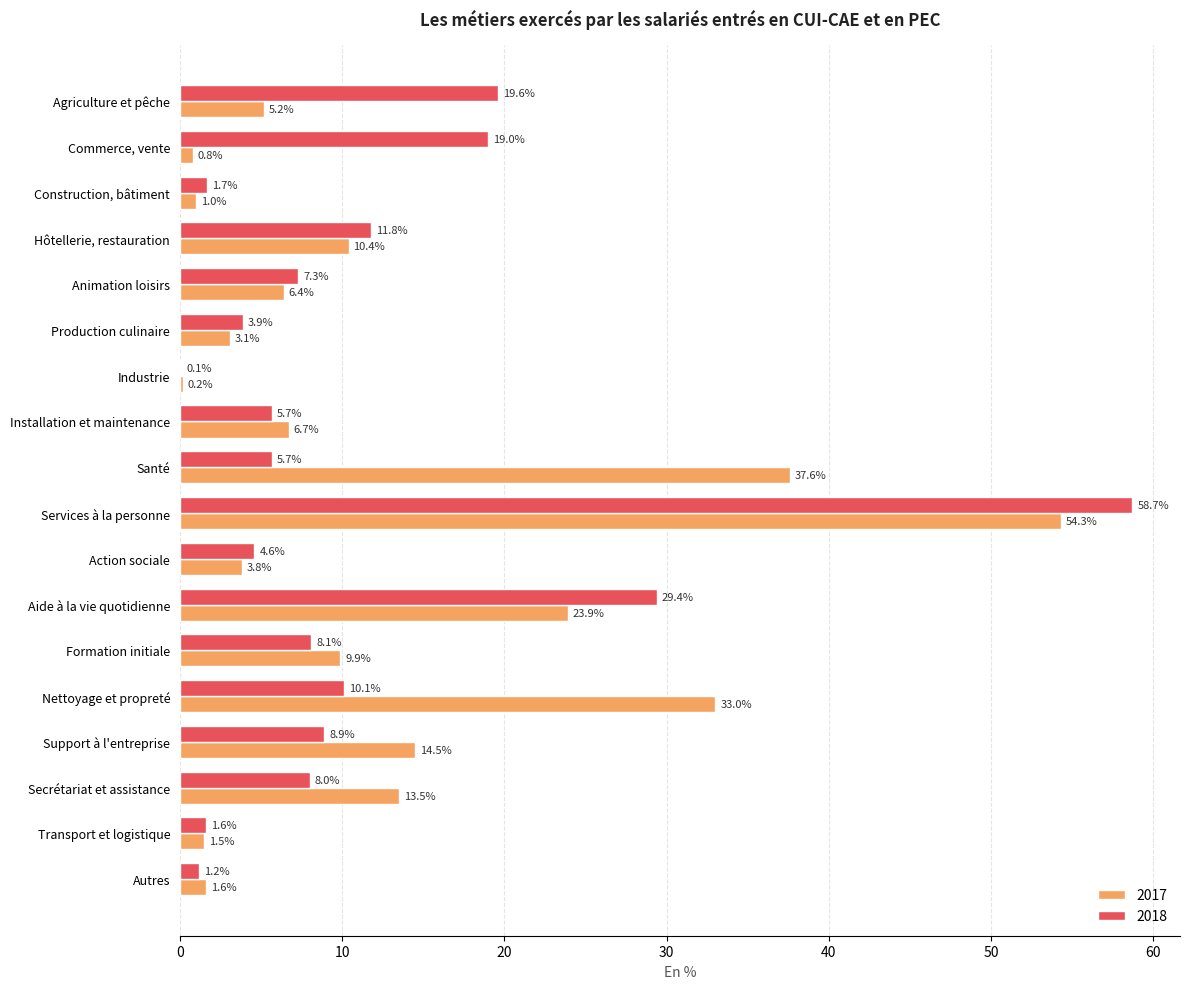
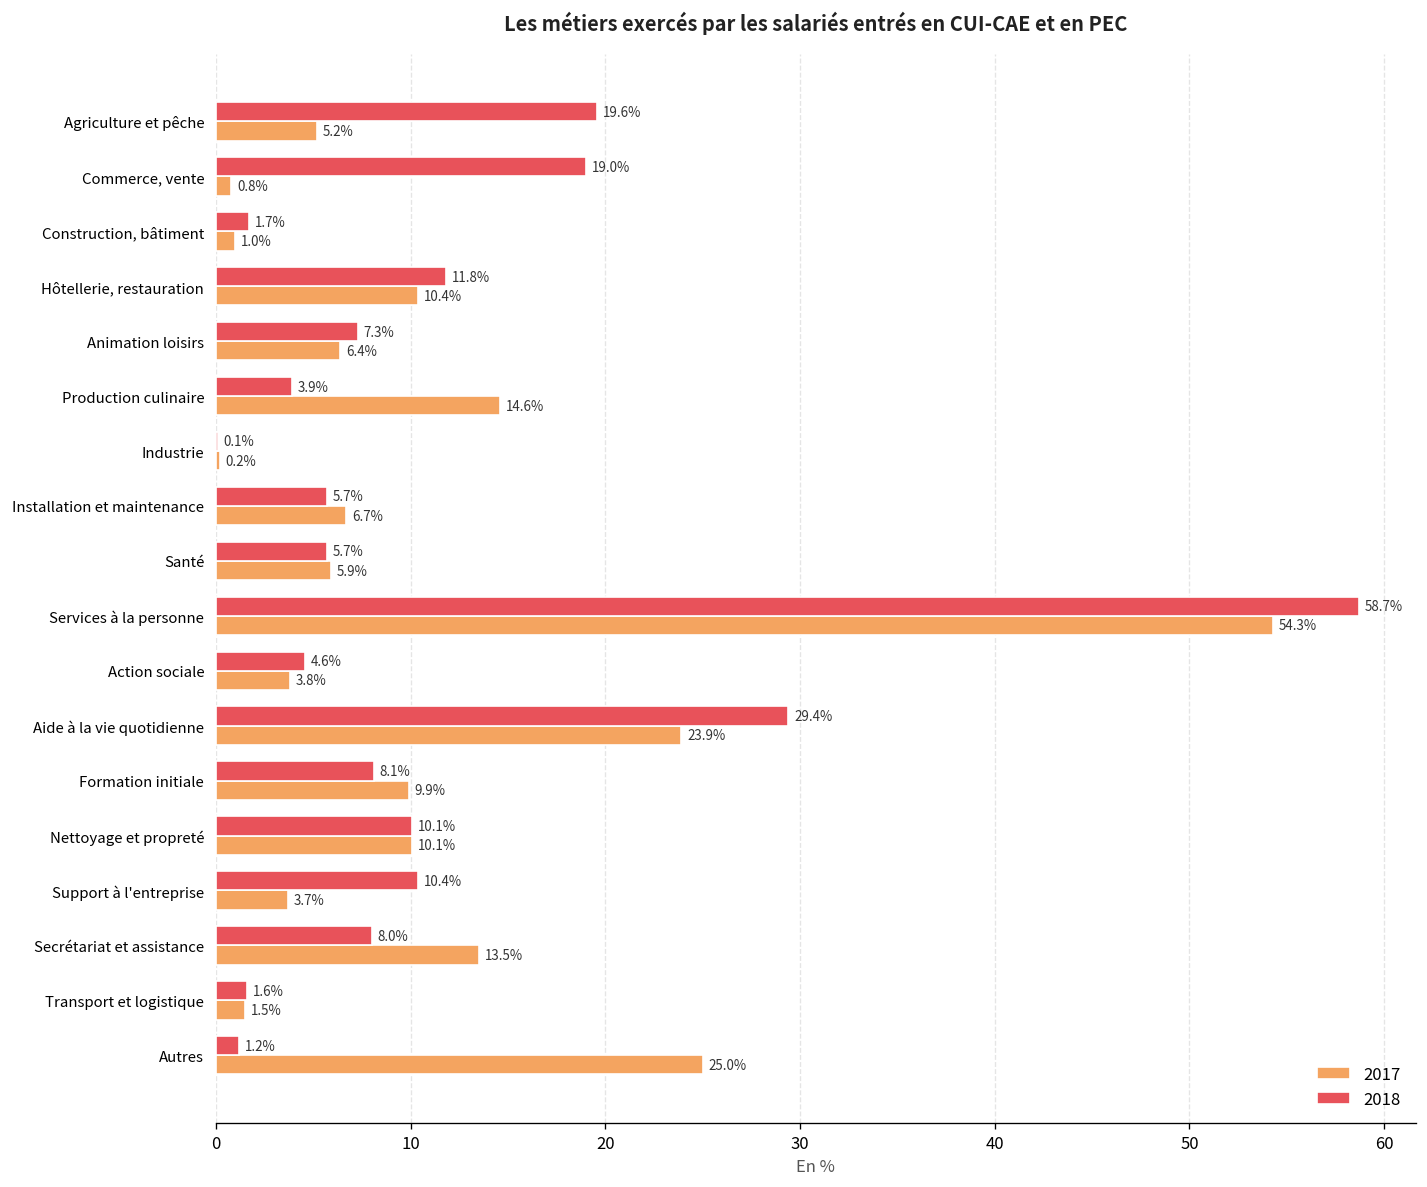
  {
    "2017": {
      "Agriculture et pêche": "5.2%",
      "Commerce, vente": "0.8%",
      "Construction, bâtiment": "1.0%",
      "Hôtellerie, restauration": "10.4%",
      "Animation loisirs": "6.4%",
-     "Production culinaire": "3.1%",
+     "Production culinaire": "14.6%",
      "Industrie": "0.2%",
      "Installation et maintenance": "6.7%",
-     "Santé": "37.6%",
+     "Santé": "5.9%",
      "Services à la personne": "54.3%",
      "Action sociale": "3.8%",
      "Aide à la vie quotidienne": "23.9%",
      "Formation initiale": "9.9%",
-     "Nettoyage et propreté": "33.0%",
-     "Support à l'entreprise": "14.5%",
+     "Nettoyage et propreté": "10.1%",
+     "Support à l'entreprise": "3.7%",
      "Secrétariat et assistance": "13.5%",
      "Transport et logistique": "1.5%",
-     "Autres": "1.6%"
+     "Autres": "25.0%"
    },
    "2018": {
      "Agriculture et pêche": "19.6%",
      "Commerce, vente": "19.0%",
      "Construction, bâtiment": "1.7%",
      "Hôtellerie, restauration": "11.8%",
      "Animation loisirs": "7.3%",
      "Production culinaire": "3.9%",
      "Industrie": "0.1%",
      "Installation et maintenance": "5.7%",
      "Santé": "5.7%",
      "Services à la personne": "58.7%",
      "Action sociale": "4.6%",
      "Aide à la vie quotidienne": "29.4%",
      "Formation initiale": "8.1%",
      "Nettoyage et propreté": "10.1%",
-     "Support à l'entreprise": "8.9%",
+     "Support à l'entreprise": "10.4%",
      "Secrétariat et assistance": "8.0%",
      "Transport et logistique": "1.6%",
      "Autres": "1.2%"
    }
  }
